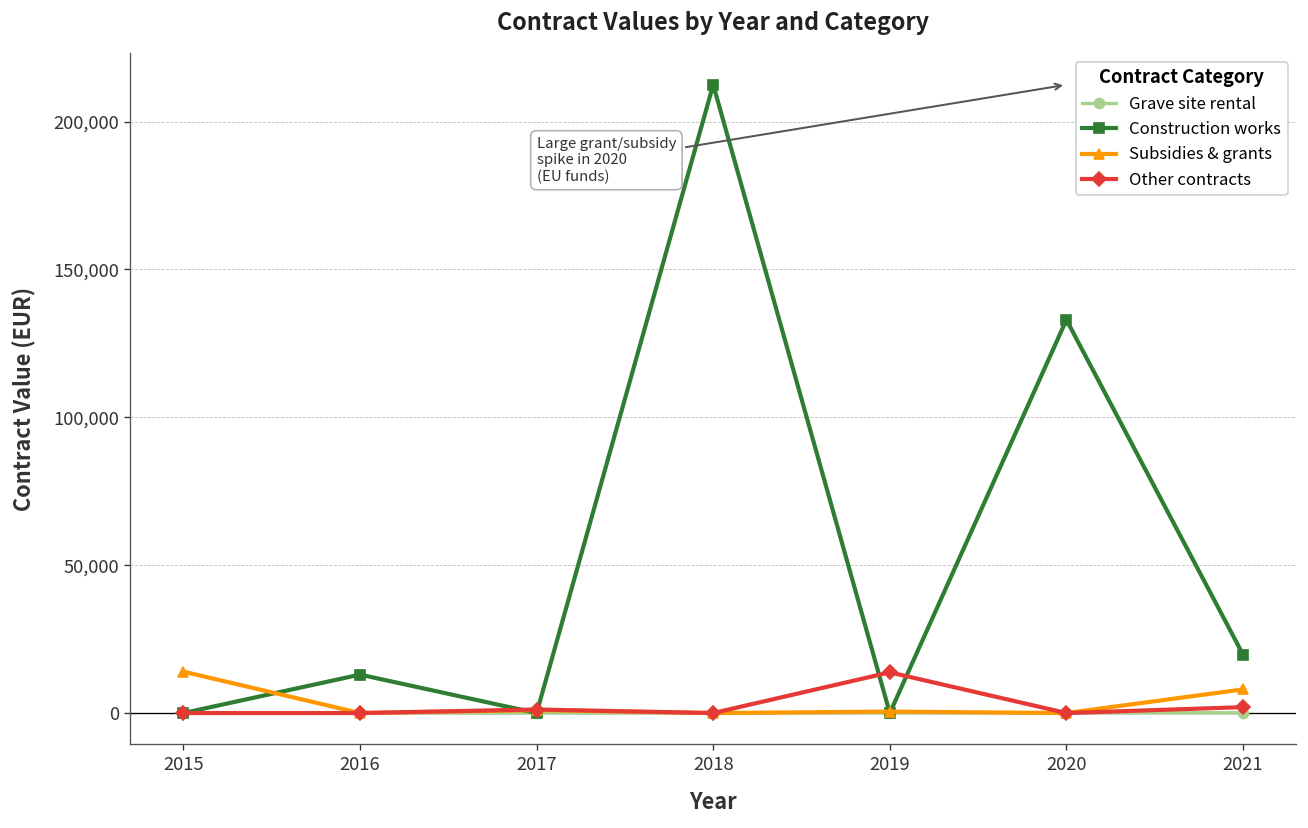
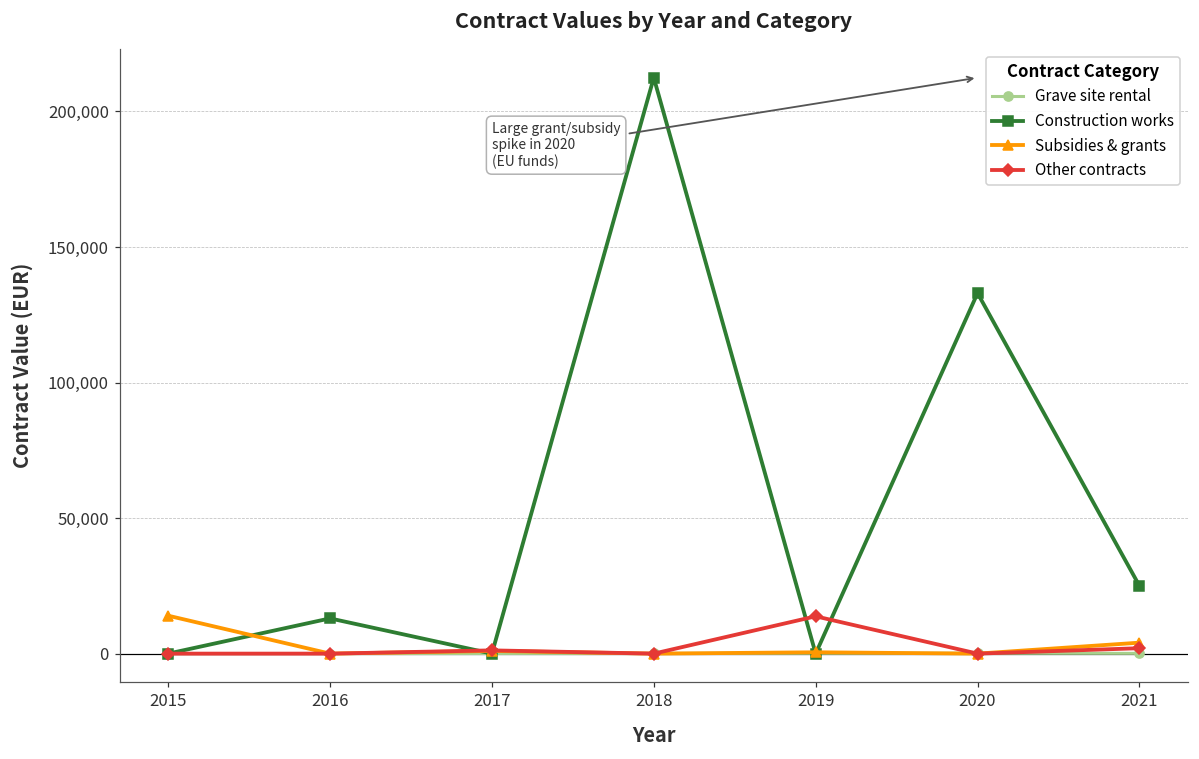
  {
    "Grave site rental": {
      "2021": "0"
    },
    "Construction works": {
      "2016": "13,000",
      "2020": "133,000",
-     "2021": "20,000"
+     "2021": "25,000"
    },
    "Subsidies & grants": {
      "2015": "14,000",
-     "2021": "8,000"
+     "2021": "4,000"
    },
    "Other contracts": {
      "2019": "14,000",
      "2021": "2,000"
    }
  }
